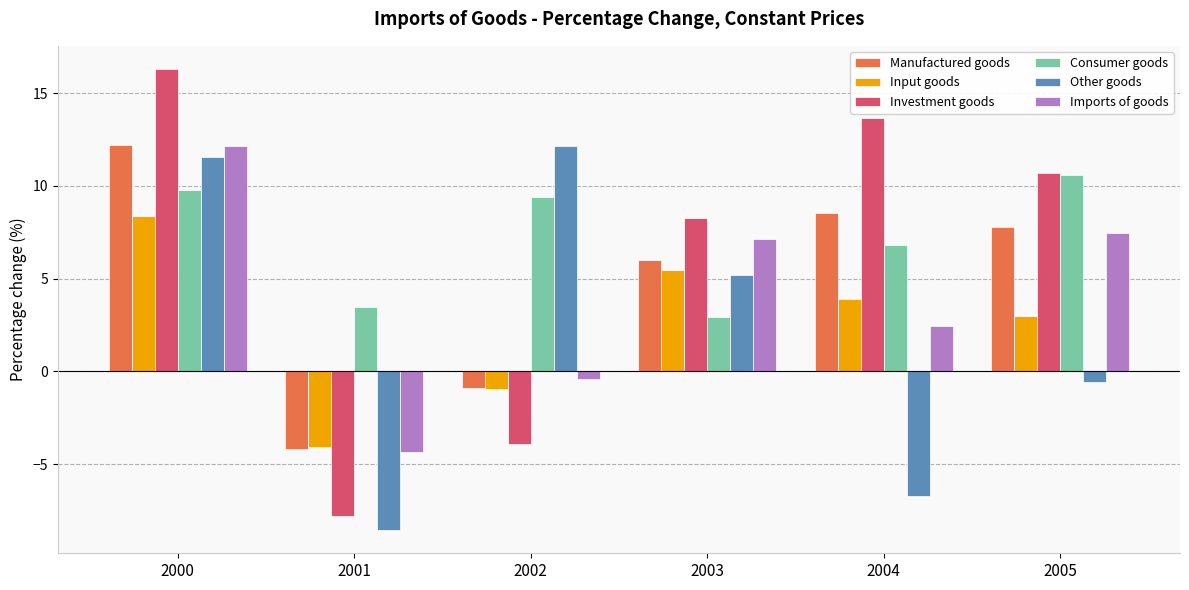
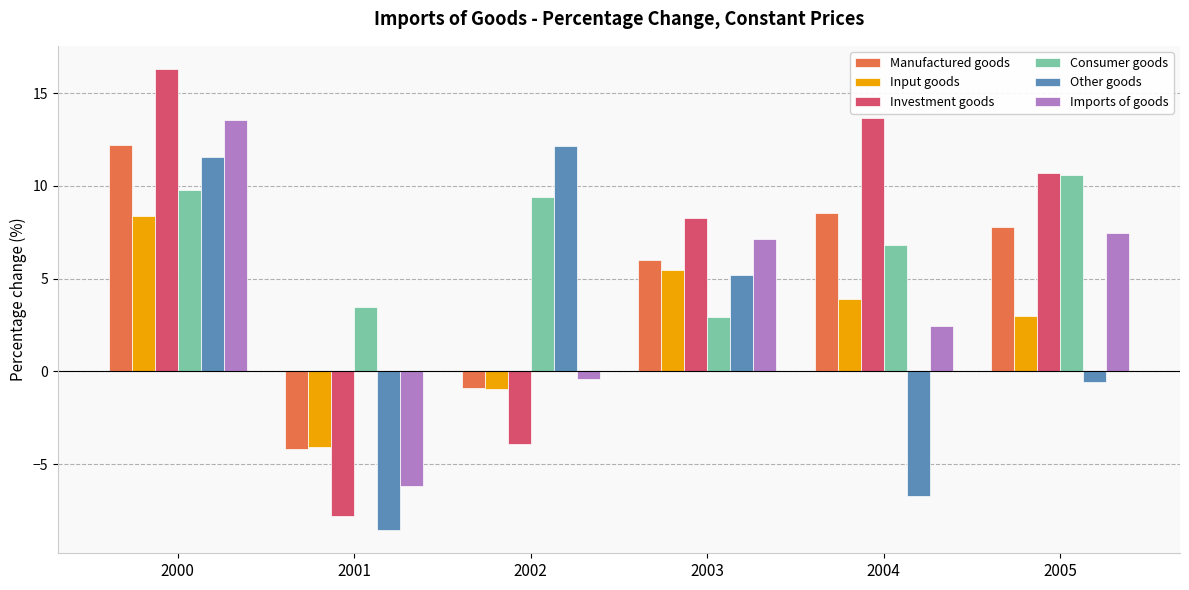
  {
    "Input goods": {
      "2000": 8.4,
      "2001": -4.1,
      "2002": -1.0,
      "2003": 5.5,
      "2004": 3.9,
      "2005": 3.0
    },
    "Consumer goods": {
      "2000": 9.8,
      "2001": 3.5,
      "2002": 9.4,
      "2003": 2.9,
      "2004": 6.8,
      "2005": 10.6
    },
    "Other goods": {
      "2000": 11.6,
      "2001": -8.6,
      "2002": 12.2,
      "2003": 5.2,
      "2004": -6.7,
      "2005": -0.6
    },
    "Imports of goods": {
-     "2000": 12.2,
-     "2001": -4.3,
+     "2000": 13.5,
+     "2001": -6.2,
      "2002": -0.4,
      "2003": 7.1,
      "2004": 2.5,
      "2005": 7.5
    }
  }
